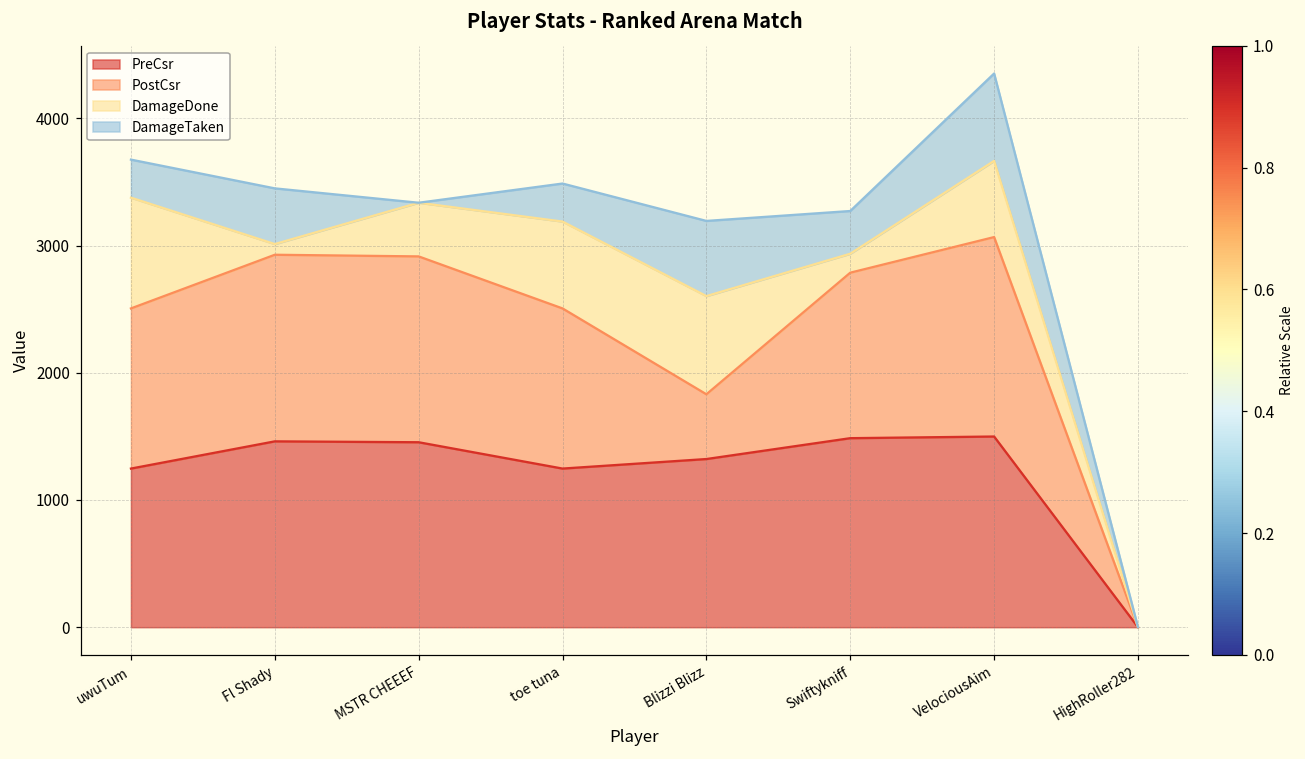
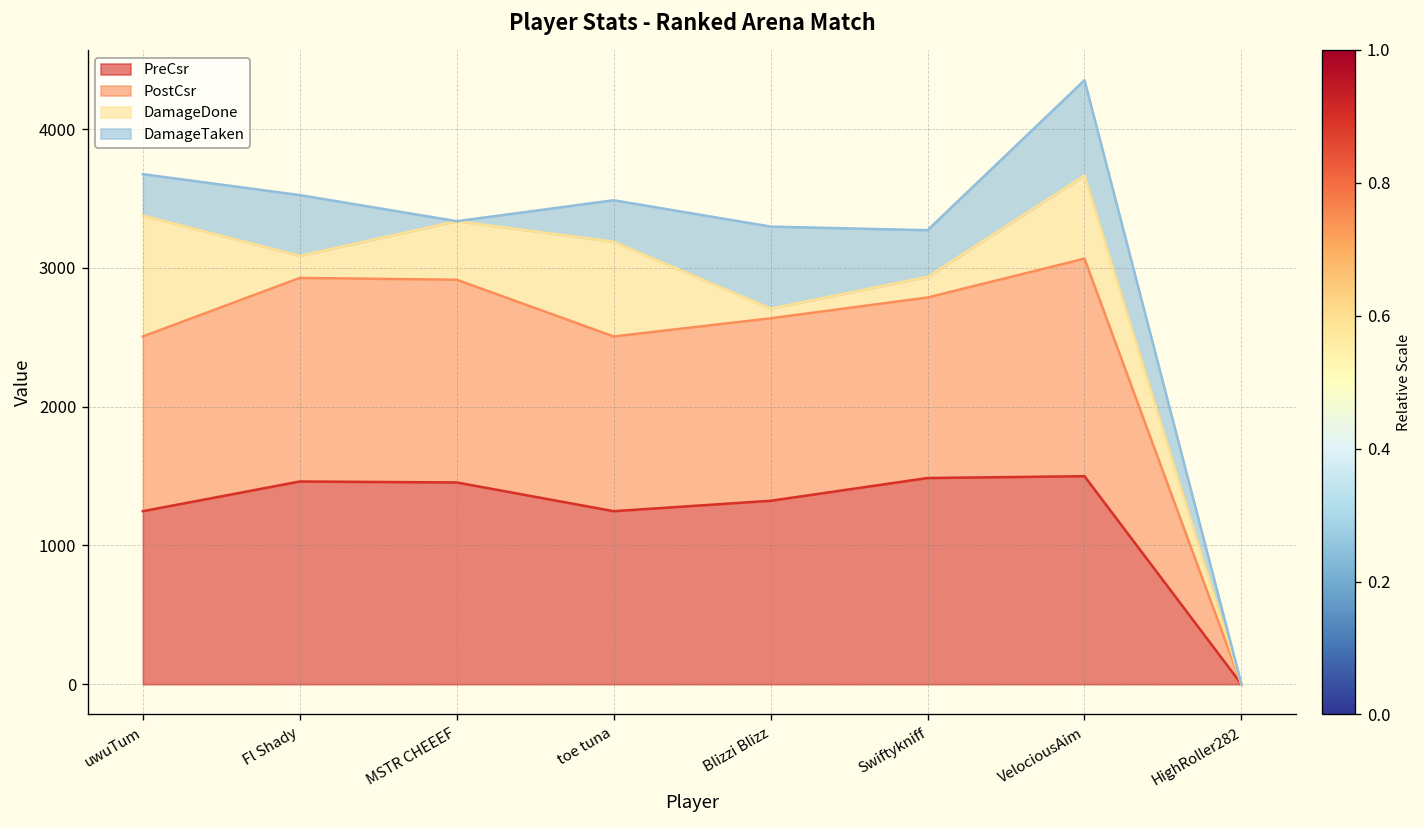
  {
    "PreCsr": {
      "uwuTum": 1250,
      "Fl Shady": 1460,
      "MSTR CHEEEF": 1450,
      "toe tuna": 1250,
      "Blizzi Blizz": 1320,
      "Swiftykniff": 1490,
      "VelociousAim": 1500
    },
    "PostCsr": {
      "uwuTum": 1260,
      "Fl Shady": 1470,
      "MSTR CHEEEF": 1460,
      "toe tuna": 1260,
-     "Blizzi Blizz": 510,
+     "Blizzi Blizz": 1320,
      "Swiftykniff": 1300,
      "VelociousAim": 1570
    },
    "DamageDone": {
      "uwuTum": 870,
-     "Fl Shady": 80,
+     "Fl Shady": 160,
      "toe tuna": 680,
-     "Blizzi Blizz": 770,
+     "Blizzi Blizz": 70,
      "Swiftykniff": 150,
      "VelociousAim": 600
    },
    "DamageTaken": {
      "uwuTum": 300,
      "Fl Shady": 440,
      "toe tuna": 300,
      "Blizzi Blizz": 590,
      "Swiftykniff": 340,
      "VelociousAim": 690
    }
  }
